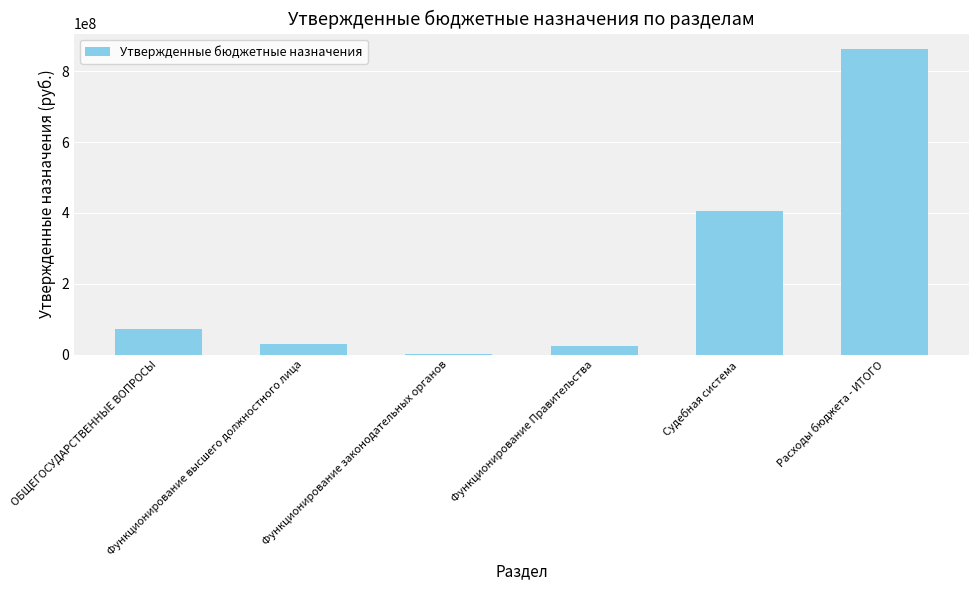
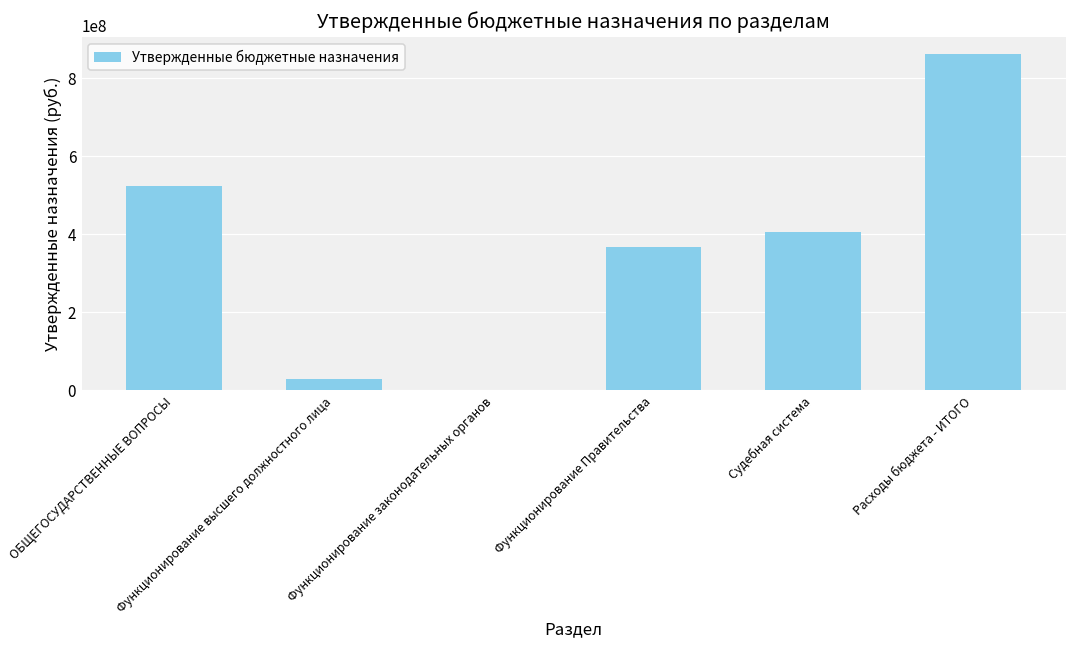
  {
-   "ОБЩЕГОСУДАРСТВЕННЫЕ ВОПРОСЫ": 70000000,
+   "ОБЩЕГОСУДАРСТВЕННЫЕ ВОПРОСЫ": 520000000,
    "Функционирование высшего должностного лица": 30000000,
-   "Функционирование Правительства": 20000000,
+   "Функционирование Правительства": 370000000,
    "Судебная система": 410000000,
    "Расходы бюджета - ИТОГО": 860000000
  }
